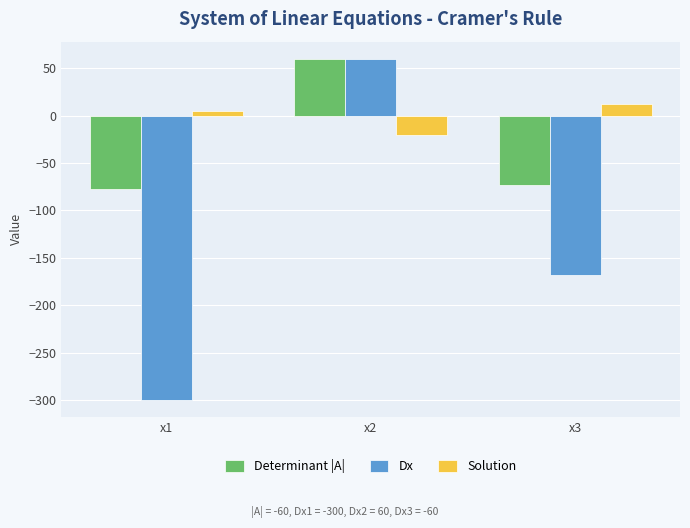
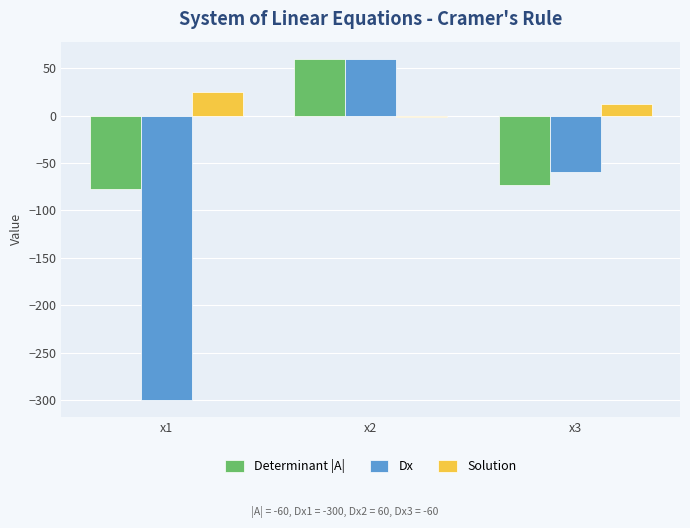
  {
    "Determinant |A|": {
      "x1": -80,
      "x2": 60,
      "x3": -70
    },
    "Dx": {
      "x1": -300,
      "x2": 60,
-     "x3": -170
+     "x3": -60
    },
    "Solution": {
-     "x1": 10,
-     "x2": -20,
+     "x1": 20,
+     "x2": 0,
      "x3": 10
    }
  }
